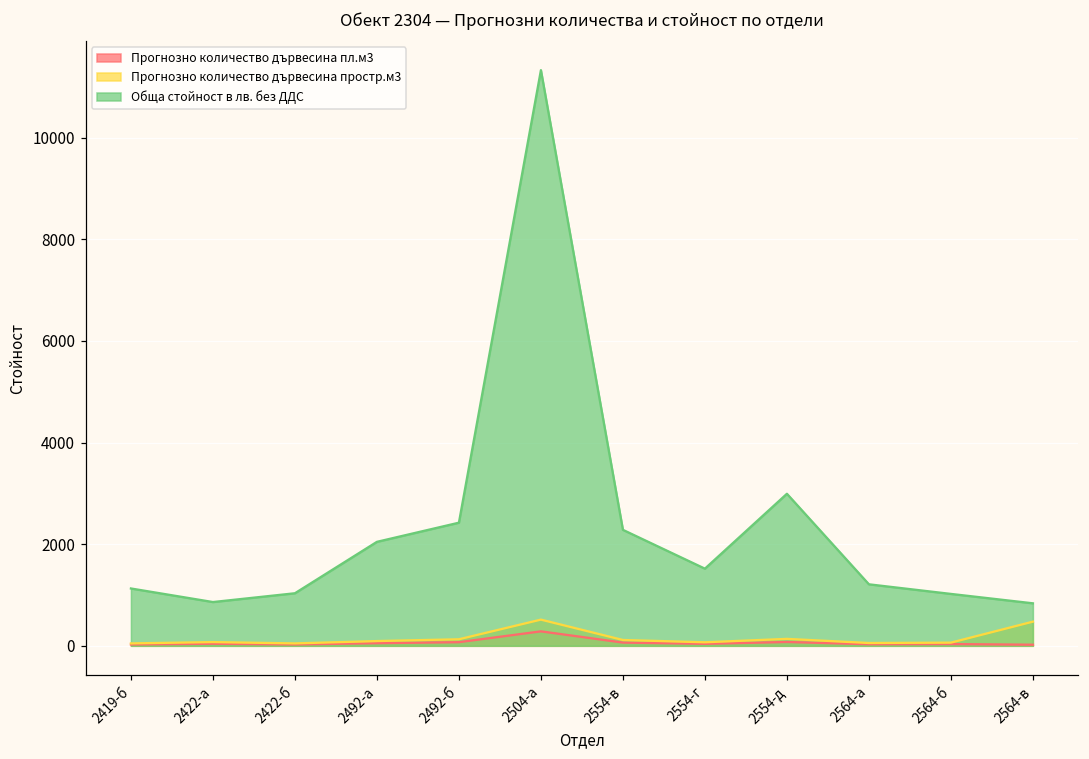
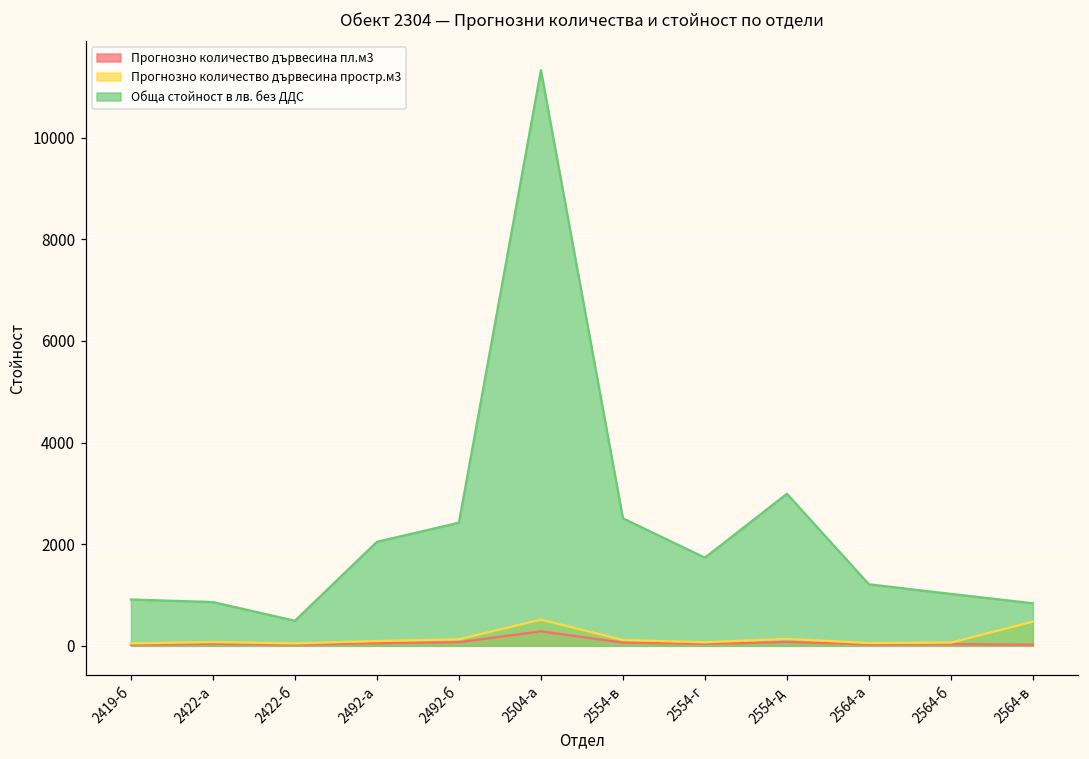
  {
    "Прогнозно количество дървесина пл.м3": {
      "2492-б": 100,
      "2504-а": 300,
      "2554-д": 100,
      "2564-в": 0
    },
    "Прогнозно количество дървесина простр.м3": {
      "2492-б": 100,
      "2504-а": 500,
      "2554-д": 100,
      "2564-в": 500
    },
    "Обща стойност в лв. без ДДС": {
-     "2419-б": 1100,
+     "2419-б": 900,
      "2422-а": 900,
-     "2422-б": 1000,
+     "2422-б": 500,
      "2492-а": 2000,
      "2492-б": 2400,
      "2504-а": 11300,
-     "2554-в": 2300,
-     "2554-г": 1500,
+     "2554-в": 2500,
+     "2554-г": 1700,
      "2554-д": 3000,
      "2564-а": 1200,
      "2564-б": 1000,
      "2564-в": 800
    }
  }
